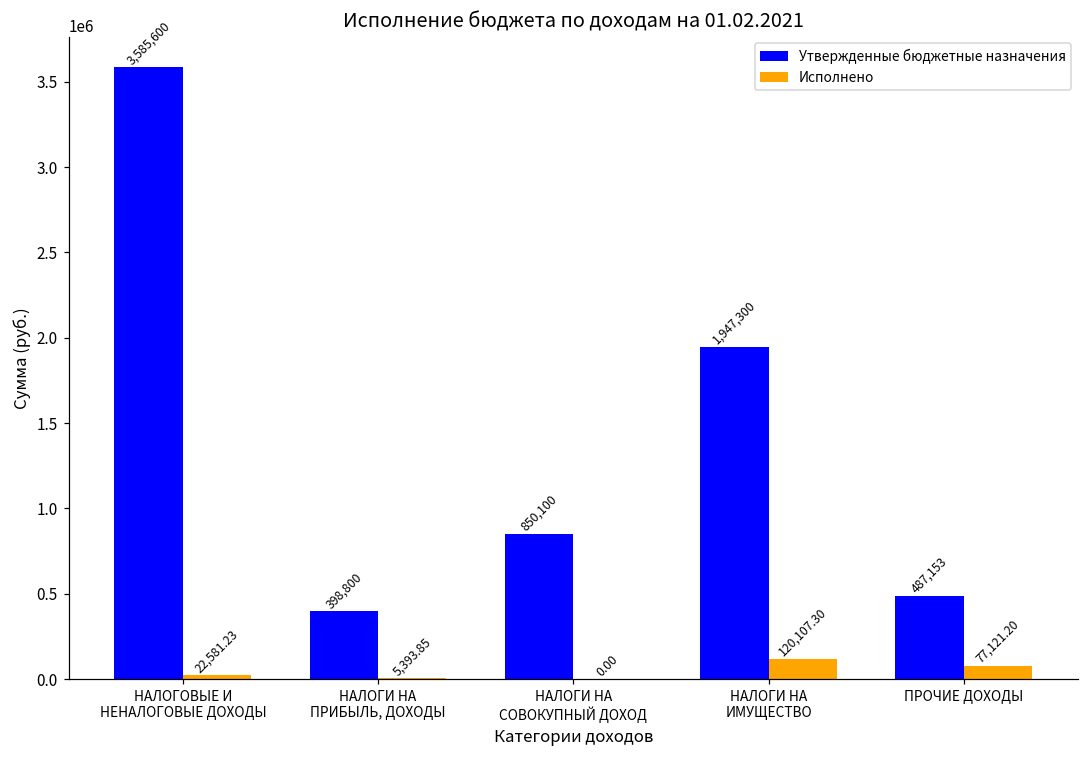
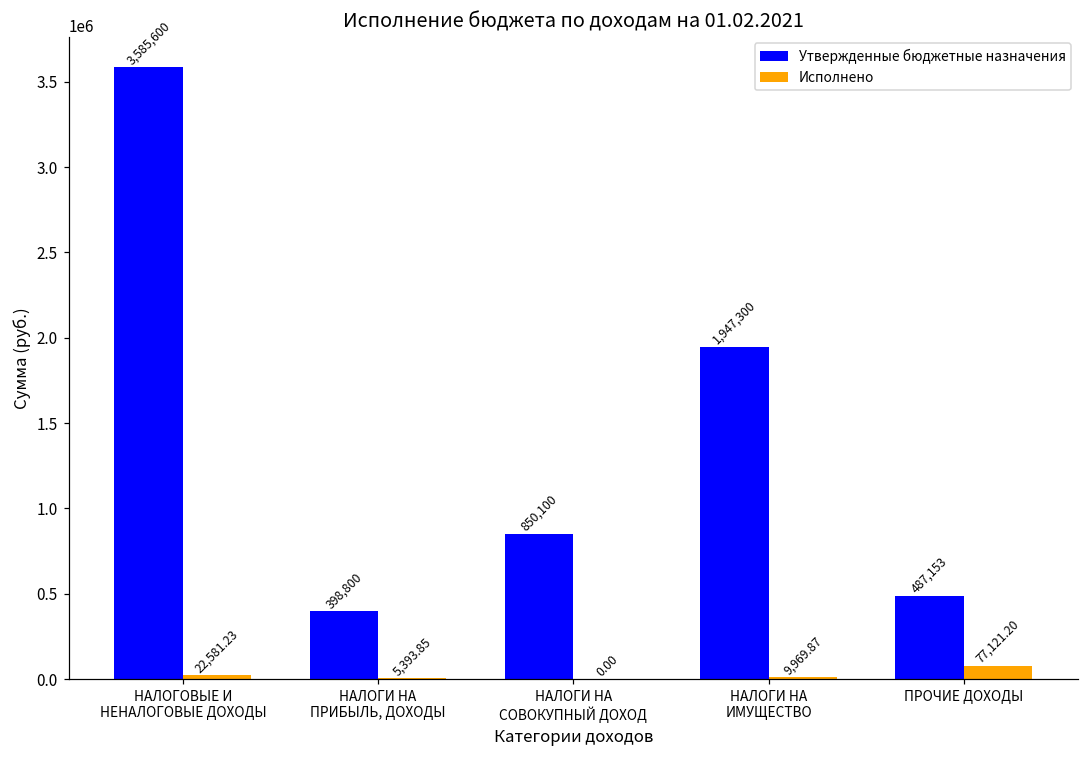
  {
    "Утвержденные бюджетные назначения": {
      "НАЛОГОВЫЕ И НЕНАЛОГОВЫЕ ДОХОДЫ": "3,585,600",
      "НАЛОГИ НА ПРИБЫЛЬ, ДОХОДЫ": "398,800",
      "НАЛОГИ НА СОВОКУПНЫЙ ДОХОД": "850,100",
      "НАЛОГИ НА ИМУЩЕСТВО": "1,947,300",
      "ПРОЧИЕ ДОХОДЫ": "487,153"
    },
    "Исполнено": {
      "НАЛОГОВЫЕ И НЕНАЛОГОВЫЕ ДОХОДЫ": "22,581.23",
      "НАЛОГИ НА ПРИБЫЛЬ, ДОХОДЫ": "5,393.85",
      "НАЛОГИ НА СОВОКУПНЫЙ ДОХОД": "0.00",
-     "НАЛОГИ НА ИМУЩЕСТВО": "120,107.30",
+     "НАЛОГИ НА ИМУЩЕСТВО": "9,969.87",
      "ПРОЧИЕ ДОХОДЫ": "77,121.20"
    }
  }
